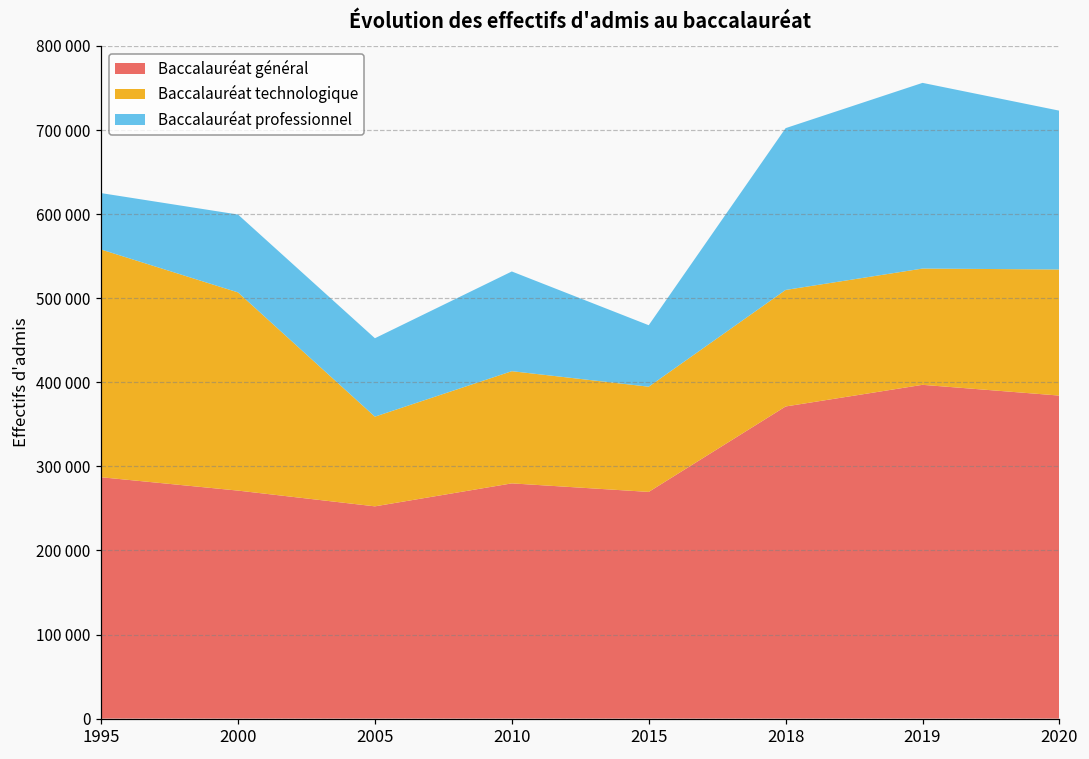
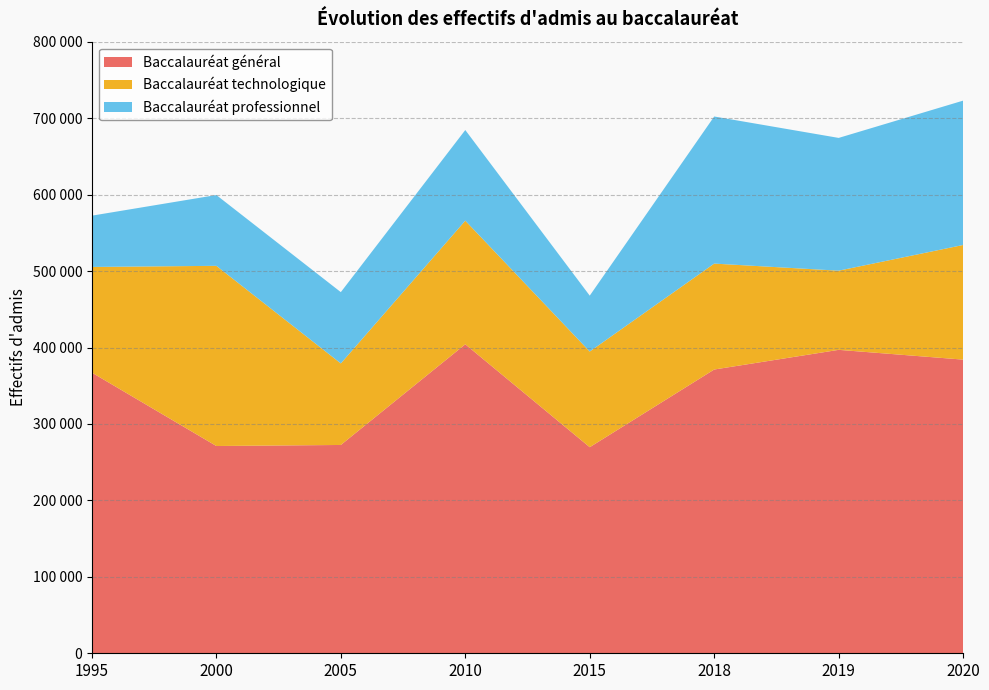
  {
    "Baccalauréat général": {
-     "1995": 290000,
+     "1995": 370000,
      "2000": 270000,
-     "2005": 250000,
-     "2010": 280000,
+     "2005": 270000,
+     "2010": 400000,
      "2015": 270000,
      "2018": 370000,
      "2019": 400000,
      "2020": 380000
    },
    "Baccalauréat technologique": {
-     "1995": 270000,
+     "1995": 140000,
      "2000": 240000,
      "2005": 110000,
-     "2010": 130000,
+     "2010": 160000,
      "2015": 130000,
      "2018": 140000,
-     "2019": 140000,
+     "2019": 100000,
      "2020": 150000
    },
    "Baccalauréat professionnel": {
      "1995": 70000,
      "2000": 90000,
      "2005": 90000,
      "2010": 120000,
      "2015": 70000,
      "2018": 190000,
-     "2019": 220000,
+     "2019": 170000,
      "2020": 190000
    }
  }
